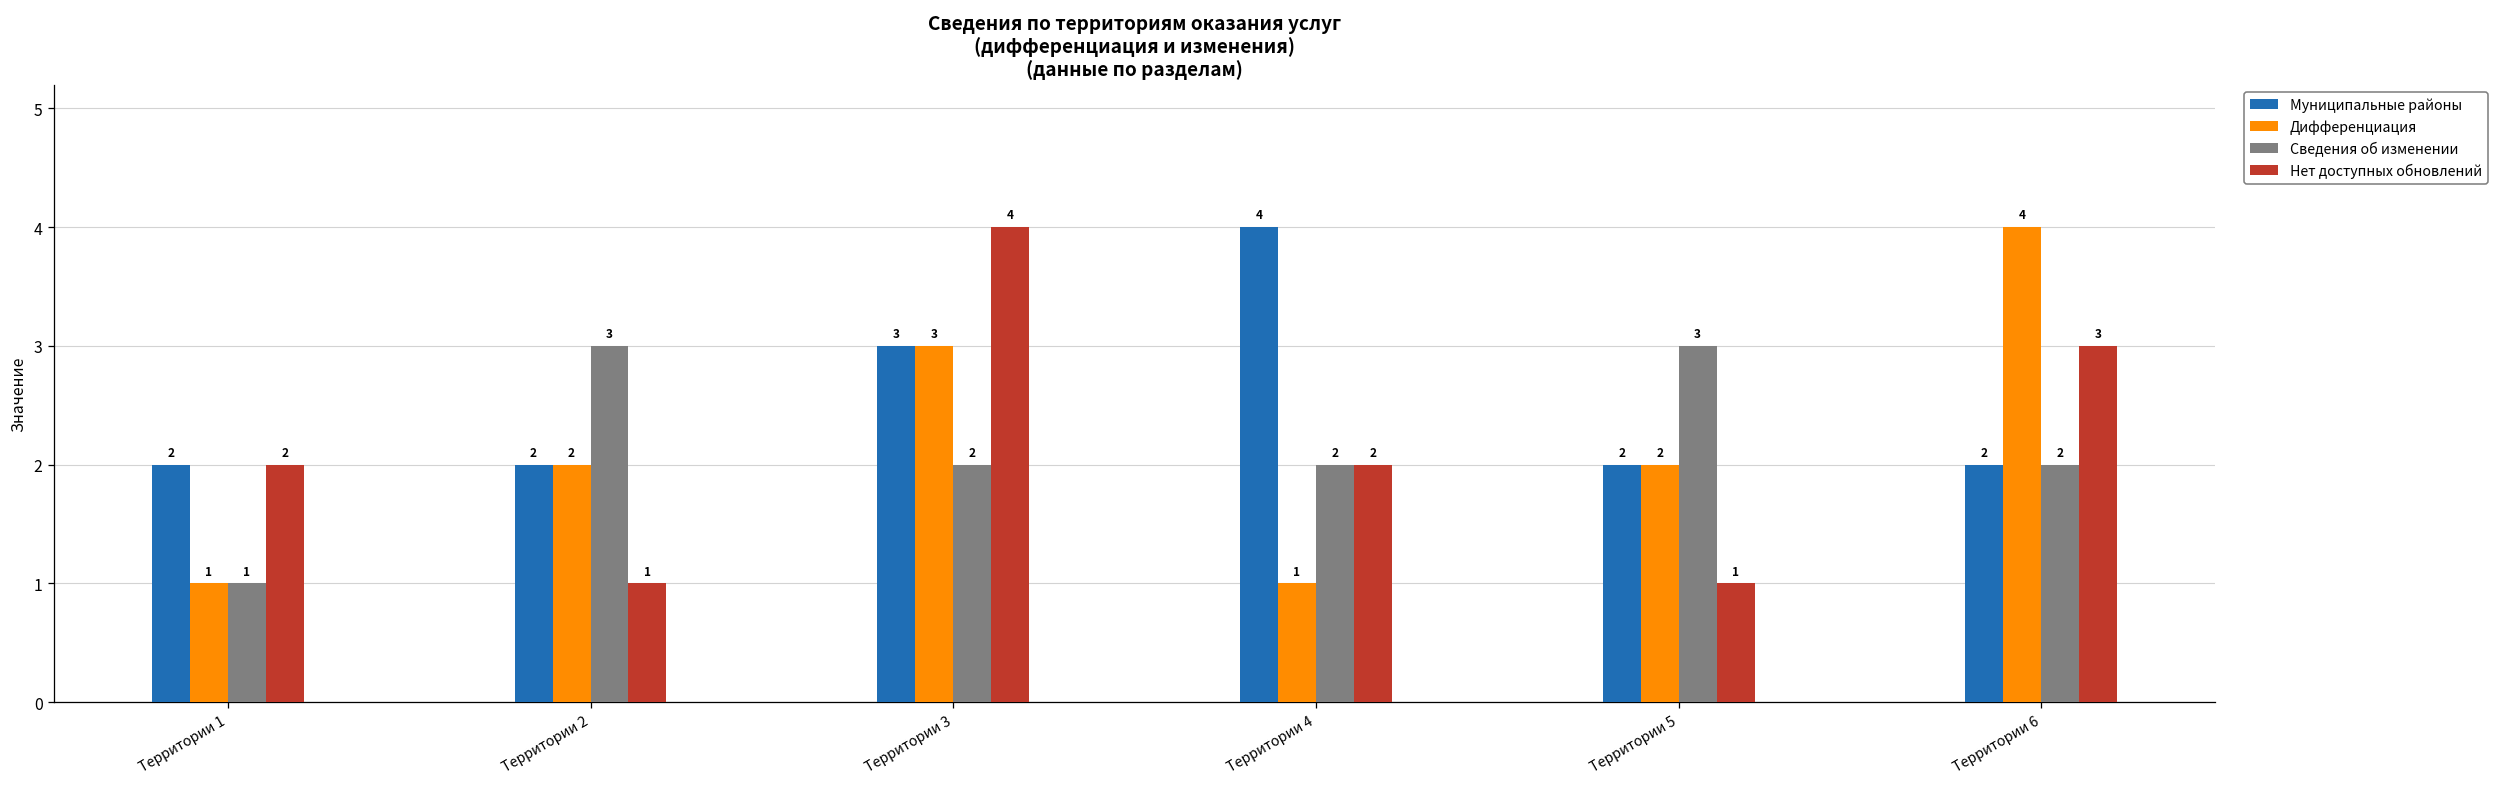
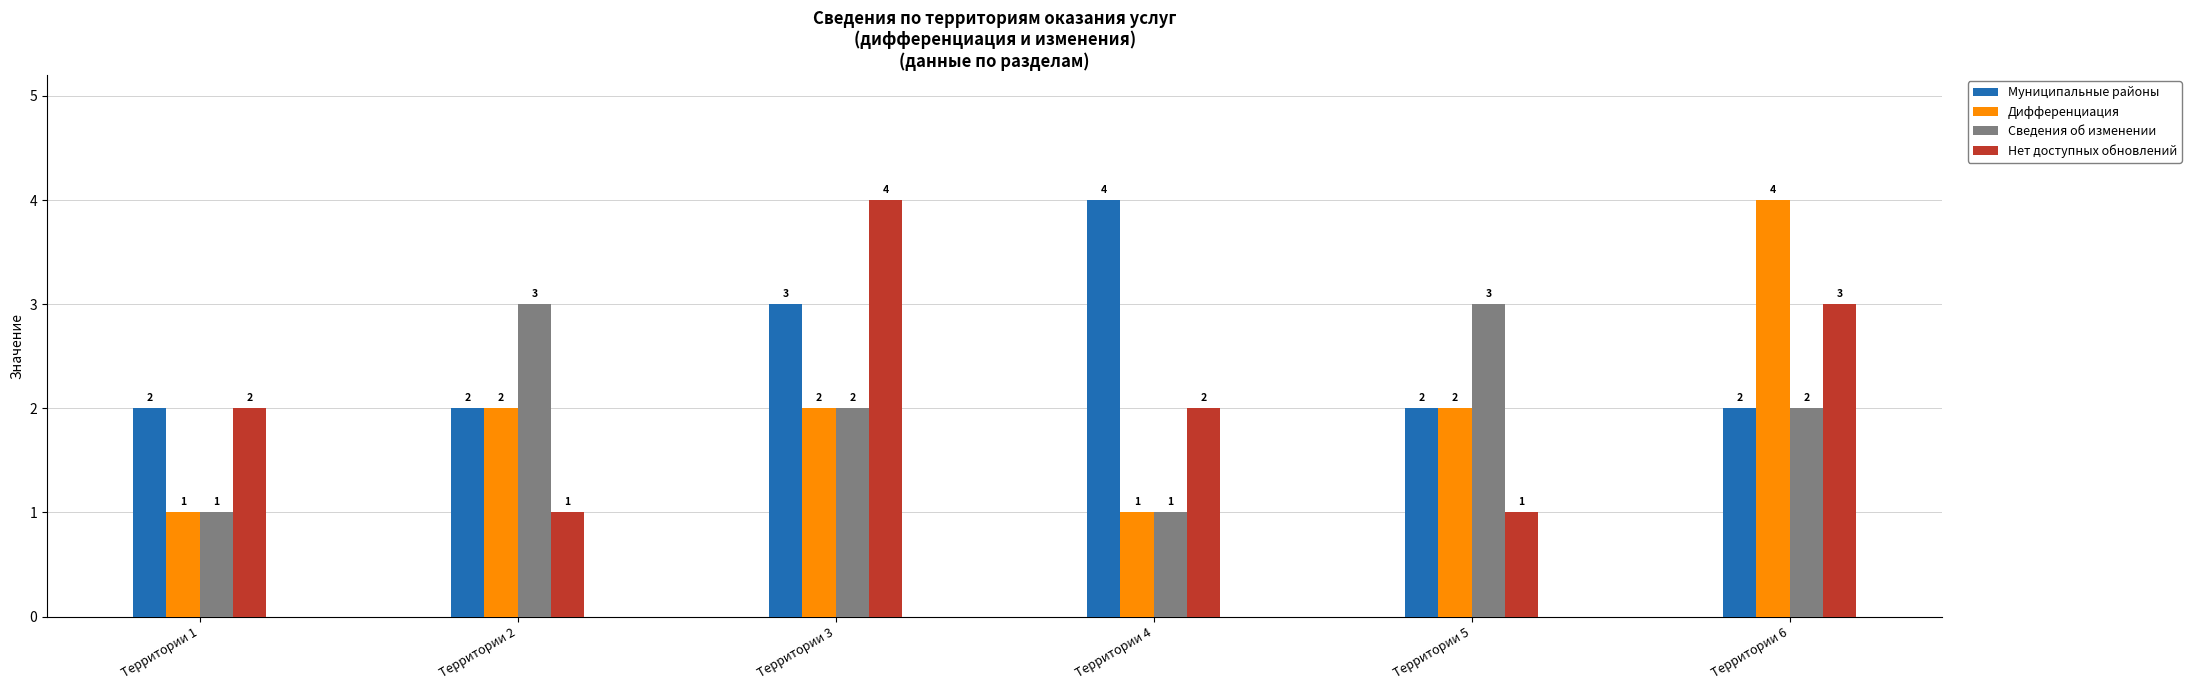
  {
    "Муниципальные районы": {
      "Территории 1": 2,
      "Территории 2": 2,
      "Территории 3": 3,
      "Территории 4": 4,
      "Территории 5": 2,
      "Территории 6": 2
    },
    "Дифференциация": {
      "Территории 1": 1,
      "Территории 2": 2,
-     "Территории 3": 3,
+     "Территории 3": 2,
      "Территории 4": 1,
      "Территории 5": 2,
      "Территории 6": 4
    },
    "Сведения об изменении": {
      "Территории 1": 1,
      "Территории 2": 3,
      "Территории 3": 2,
-     "Территории 4": 2,
+     "Территории 4": 1,
      "Территории 5": 3,
      "Территории 6": 2
    },
    "Нет доступных обновлений": {
      "Территории 1": 2,
      "Территории 2": 1,
      "Территории 3": 4,
      "Территории 4": 2,
      "Территории 5": 1,
      "Территории 6": 3
    }
  }
